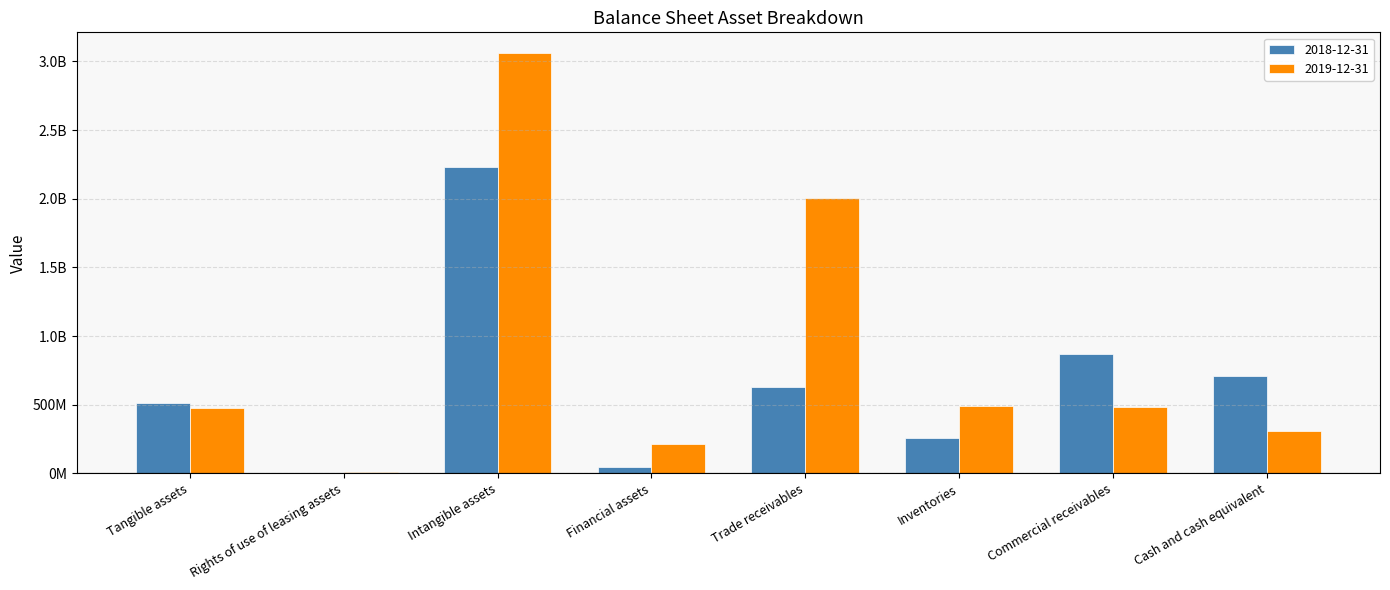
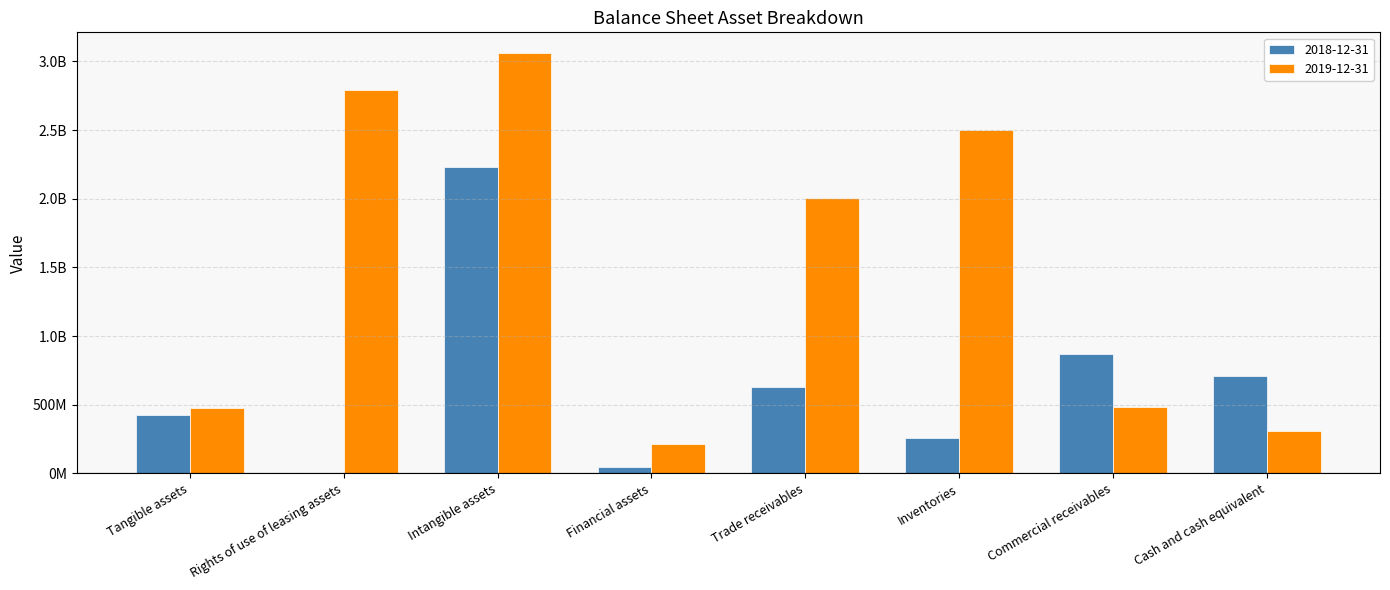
  {
    "2018-12-31": {
-     "Tangible assets": 510000000,
+     "Tangible assets": 420000000,
      "Rights of use of leasing assets": 0,
      "Intangible assets": 2230000000,
      "Financial assets": 50000000,
      "Trade receivables": 630000000,
      "Inventories": 260000000,
      "Commercial receivables": 870000000,
      "Cash and cash equivalent": 710000000
    },
    "2019-12-31": {
      "Tangible assets": 480000000,
-     "Rights of use of leasing assets": 10000000,
+     "Rights of use of leasing assets": 2790000000,
      "Intangible assets": 3060000000,
      "Financial assets": 220000000,
      "Trade receivables": 2000000000,
-     "Inventories": 490000000,
+     "Inventories": 2500000000,
      "Commercial receivables": 490000000,
      "Cash and cash equivalent": 310000000
    }
  }
